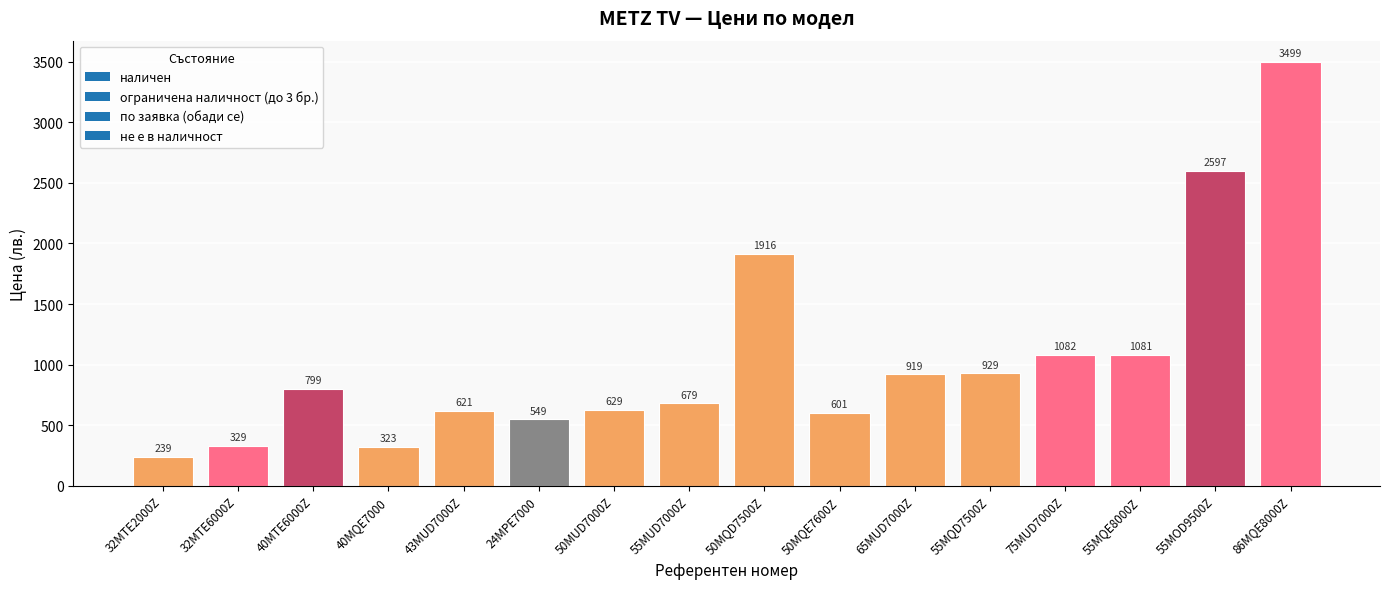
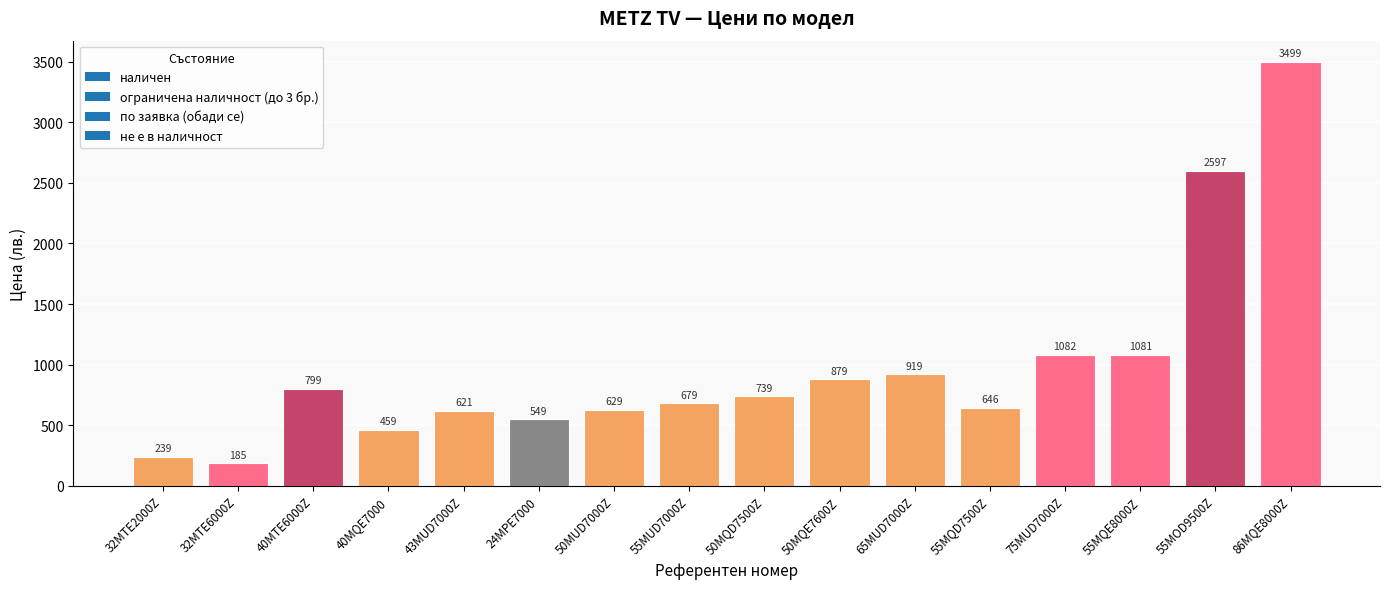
  {
    "32MTE2000Z": 239,
-   "32MTE6000Z": 329,
+   "32MTE6000Z": 185,
    "40MTE6000Z": 799,
-   "40MQE7000": 323,
+   "40MQE7000": 459,
    "43MUD7000Z": 621,
    "24MPE7000": 549,
    "50MUD7000Z": 629,
    "55MUD7000Z": 679,
-   "50MQD7500Z": 1916,
-   "50MQE7600Z": 601,
+   "50MQD7500Z": 739,
+   "50MQE7600Z": 879,
    "65MUD7000Z": 919,
-   "55MQD7500Z": 929,
+   "55MQD7500Z": 646,
    "75MUD7000Z": 1082,
    "55MQE8000Z": 1081,
    "55MOD9500Z": 2597,
    "86MQE8000Z": 3499
  }
